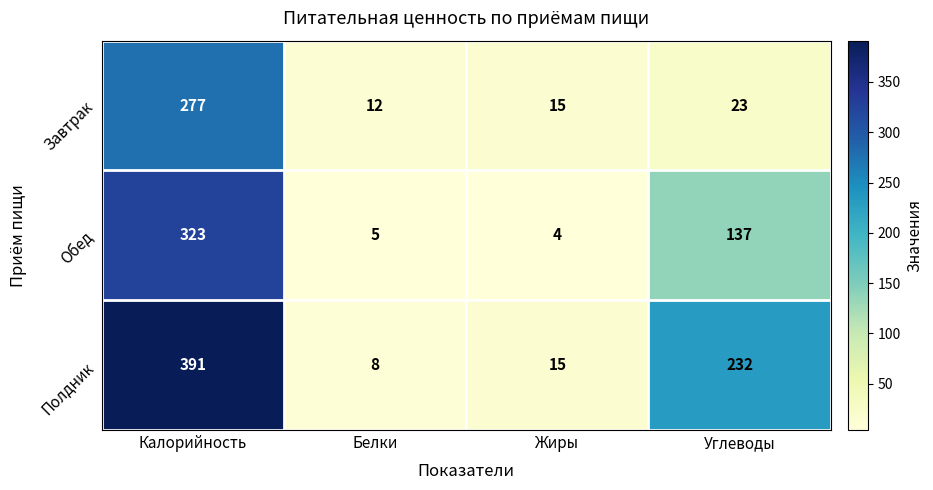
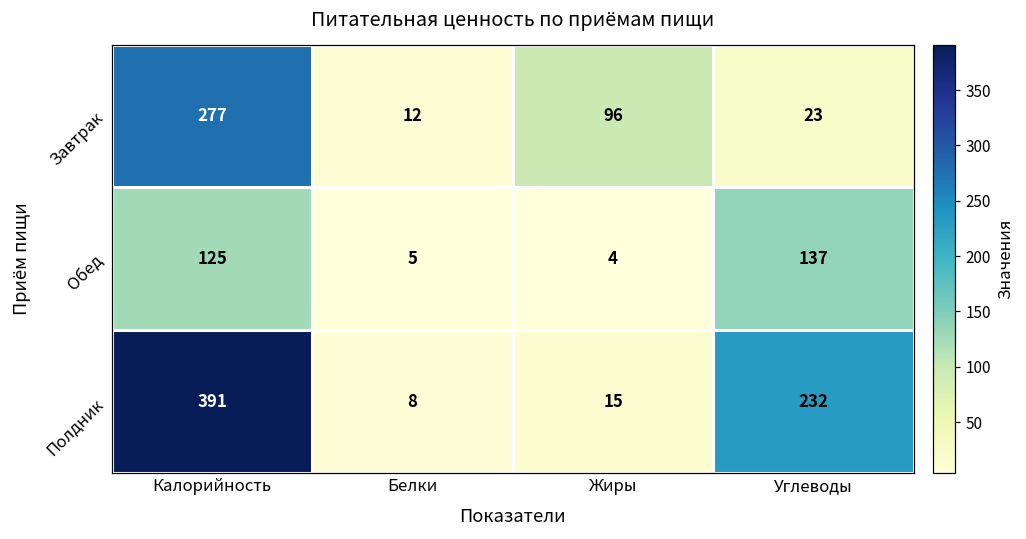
  {
    "Завтрак": {
      "Калорийность": 277,
      "Белки": 12,
-     "Жиры": 15,
+     "Жиры": 96,
      "Углеводы": 23
    },
    "Обед": {
-     "Калорийность": 323,
+     "Калорийность": 125,
      "Белки": 5,
      "Жиры": 4,
      "Углеводы": 137
    },
    "Полдник": {
      "Калорийность": 391,
      "Белки": 8,
      "Жиры": 15,
      "Углеводы": 232
    }
  }
